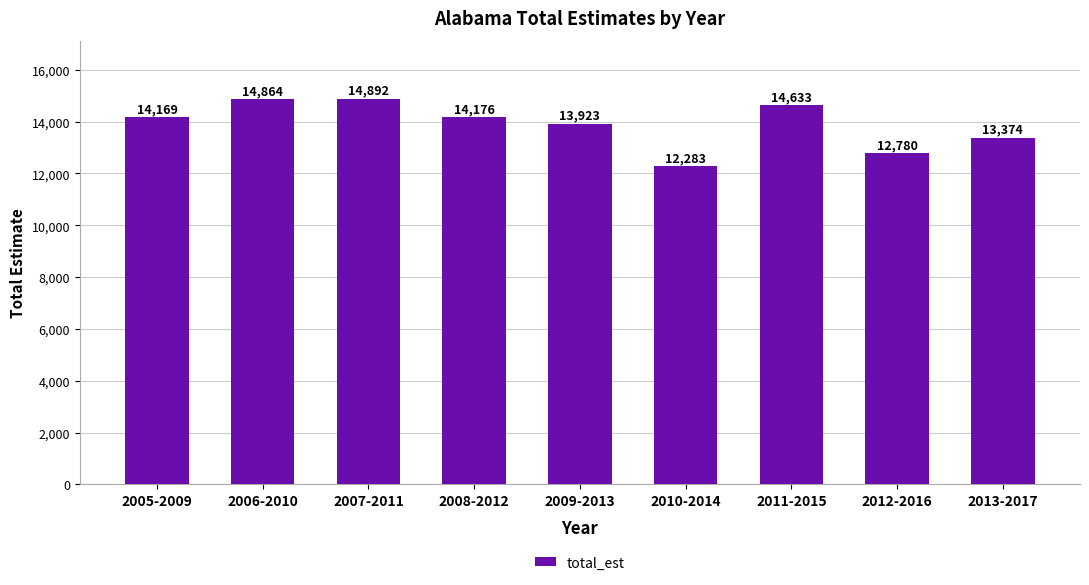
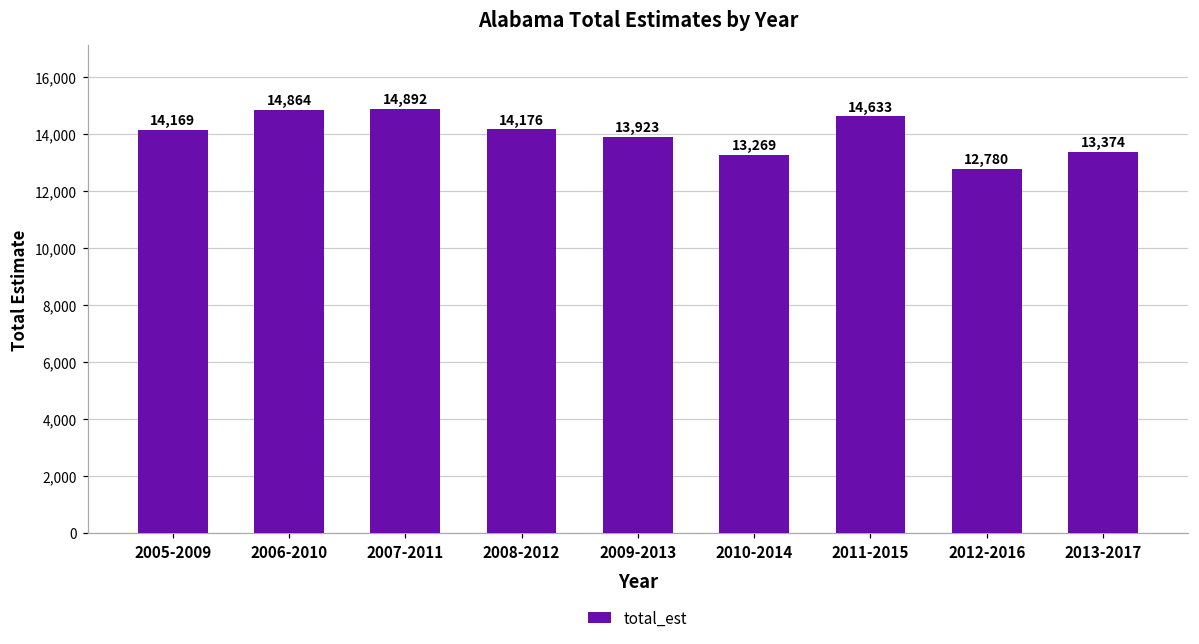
  {
    "2005-2009": "14,169",
    "2006-2010": "14,864",
    "2007-2011": "14,892",
    "2008-2012": "14,176",
    "2009-2013": "13,923",
-   "2010-2014": "12,283",
+   "2010-2014": "13,269",
    "2011-2015": "14,633",
    "2012-2016": "12,780",
    "2013-2017": "13,374"
  }
